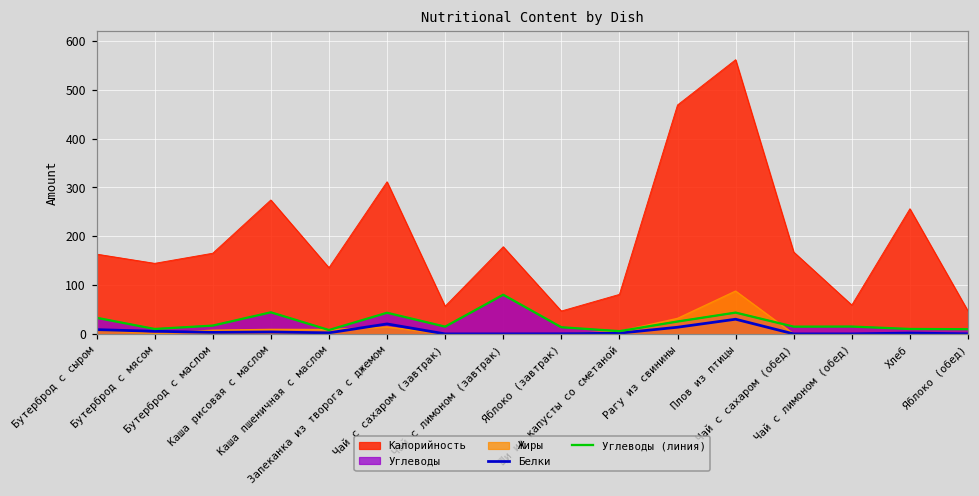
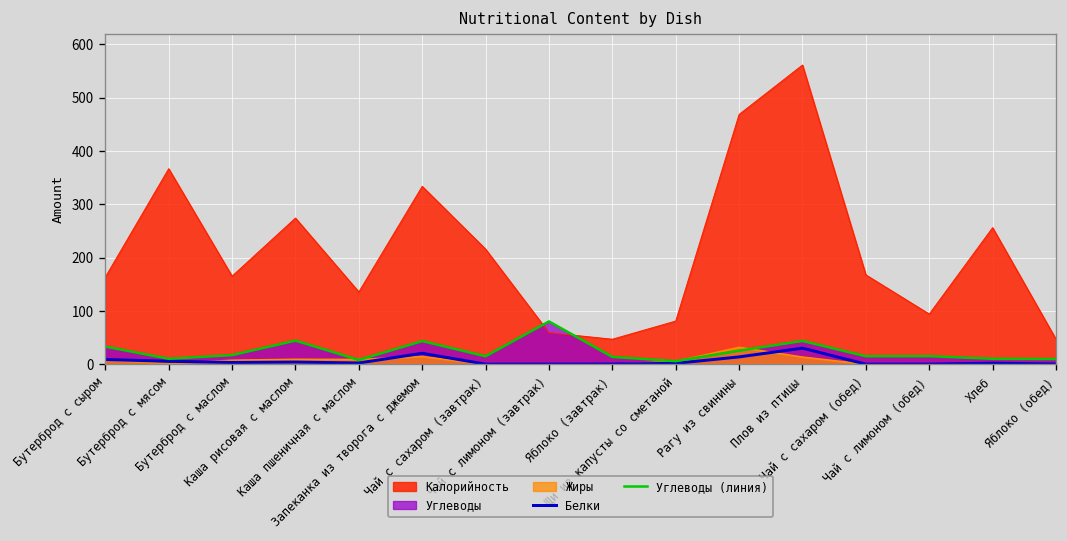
  {
    "Калорийность": {
      "Бутерброд с сыром": 160,
-     "Бутерброд с мясом": 140,
+     "Бутерброд с мясом": 370,
      "Бутерброд с маслом": 170,
      "Каша рисовая с маслом": 270,
      "Каша пшеничная с маслом": 140,
-     "Запеканка из творога с джемом": 310,
-     "Чай с сахаром (завтрак)": 60,
-     "Чай с лимоном (завтрак)": 180,
+     "Запеканка из творога с джемом": 330,
+     "Чай с сахаром (завтрак)": 220,
+     "Чай с лимоном (завтрак)": 60,
      "Яблоко (завтрак)": 50,
      "Щи из капусты со сметаной": 80,
      "Рагу из свинины": 470,
      "Плов из птицы": 560,
      "Чай с сахаром (обед)": 170,
-     "Чай с лимоном (обед)": 60,
+     "Чай с лимоном (обед)": 90,
      "Хлеб": 260,
      "Яблоко (обед)": 50
    },
    "Углеводы": {
      "Бутерброд с сыром": 30,
      "Бутерброд с маслом": 20,
      "Каша рисовая с маслом": 40,
      "Запеканка из творога с джемом": 40,
      "Чай с сахаром (завтрак)": 20,
      "Чай с лимоном (завтрак)": 80,
      "Яблоко (завтрак)": 10,
      "Рагу из свинины": 30,
      "Плов из птицы": 40,
      "Чай с сахаром (обед)": 20,
      "Чай с лимоном (обед)": 20,
      "Хлеб": 10,
      "Яблоко (обед)": 10
    },
    "Жиры": {
      "Запеканка из творога с джемом": 10,
      "Рагу из свинины": 30,
-     "Плов из птицы": 90
+     "Плов из птицы": 10
    },
    "Белки": {
      "Каша пшеничная с маслом": 0,
      "Запеканка из творога с джемом": 20,
      "Рагу из свинины": 10,
      "Плов из птицы": 30
    }
  }
